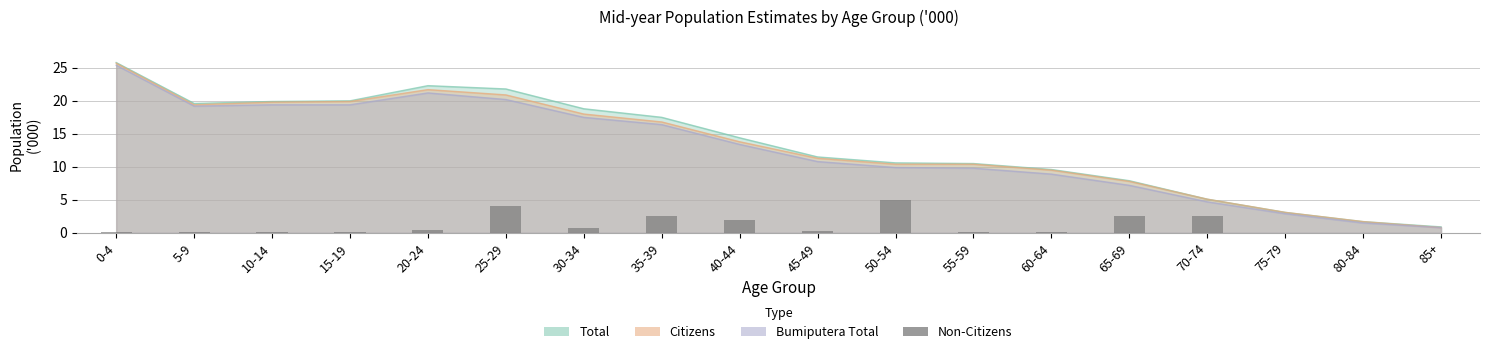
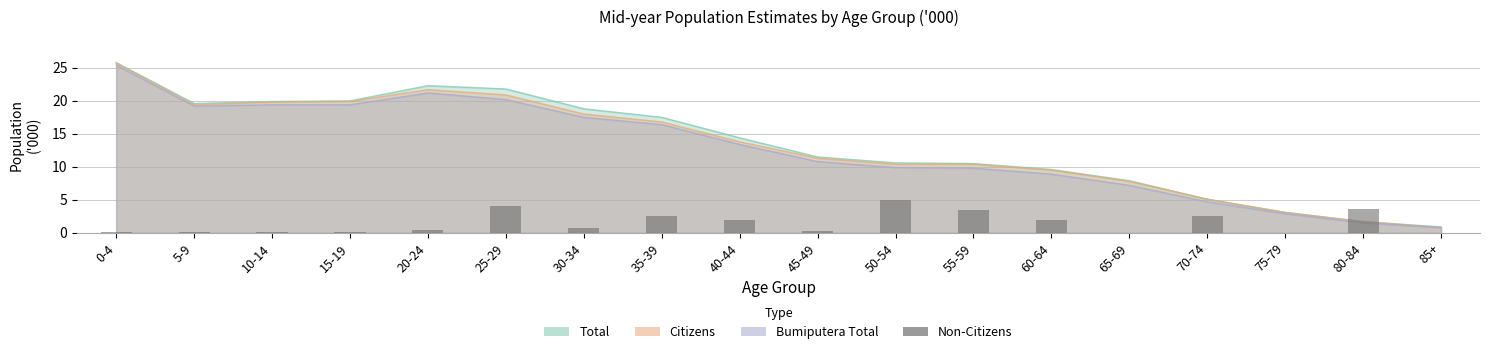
  {
    "Non-Citizens": {
      "20-24": 1,
      "25-29": 4,
      "30-34": 1,
      "35-39": 3,
      "40-44": 2,
      "50-54": 5,
-     "55-59": 0,
-     "60-64": 0,
-     "65-69": 3,
+     "55-59": 3,
+     "60-64": 2,
+     "65-69": 0,
      "70-74": 3,
      "75-79": 0,
-     "80-84": 0,
+     "80-84": 4,
      "85+": 0
    }
  }
